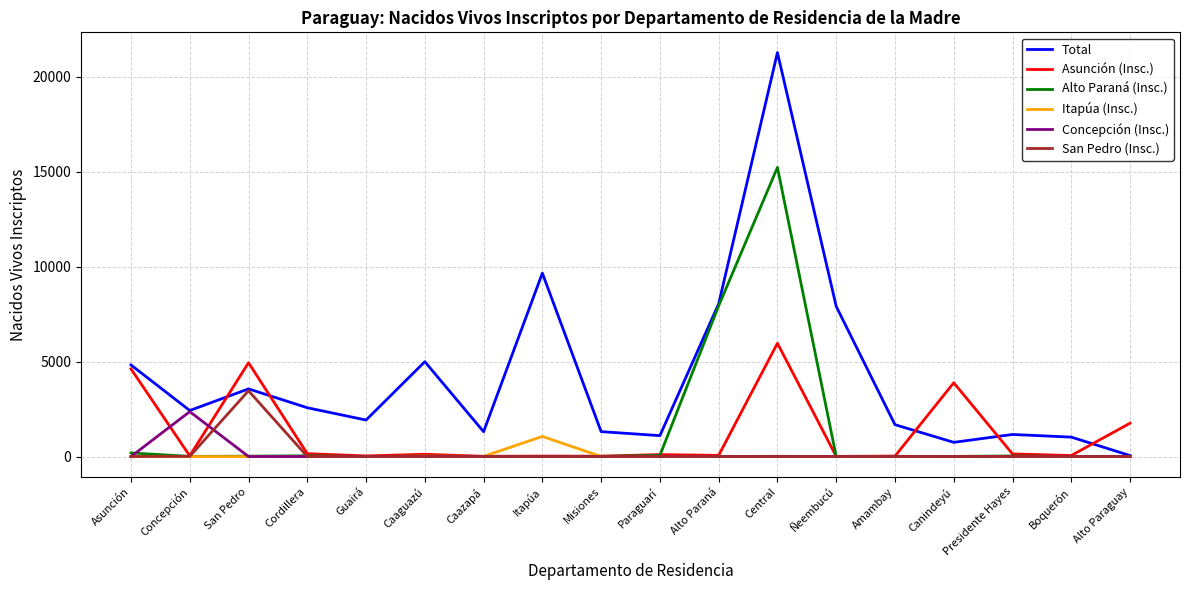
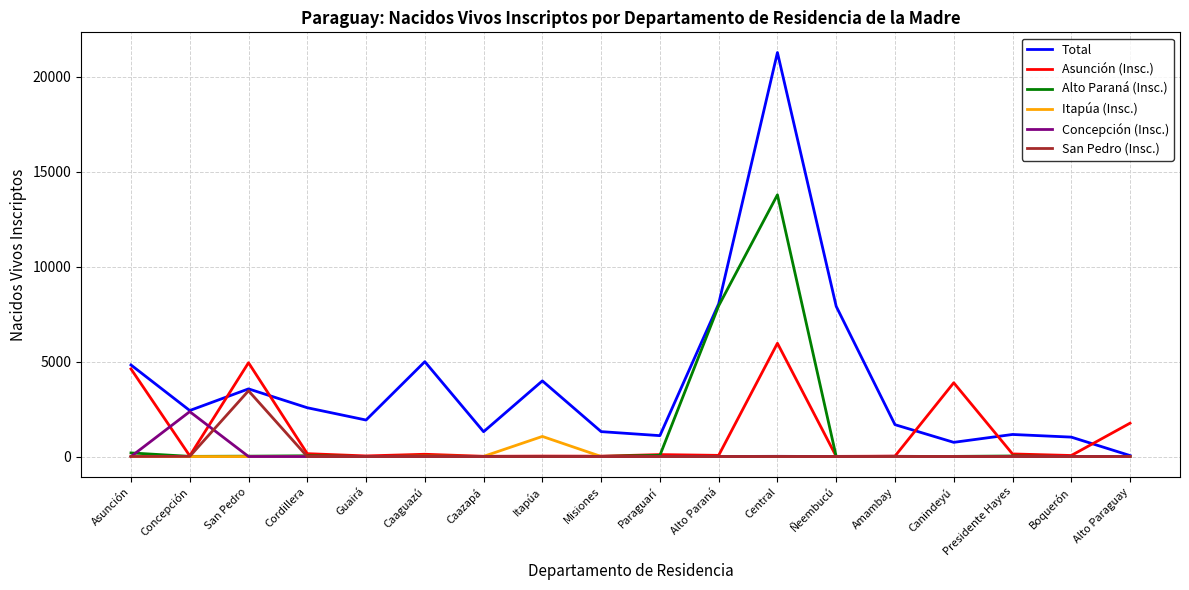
  {
    "Total": {
      "Asunción": 4800,
      "Cordillera": 2600,
      "Guairá": 1900,
      "Caaguazú": 5000,
      "Caazapá": 1300,
-     "Itapúa": 9700,
+     "Itapúa": 4000,
      "Misiones": 1300,
      "Paraguarí": 1100,
      "Central": 21300,
      "Ñeembucú": 7900,
      "Amambay": 1700,
      "Canindeyú": 700,
      "Presidente Hayes": 1200,
      "Boquerón": 1000
    },
    "Asunción (Insc.)": {
      "Asunción": 4600,
      "San Pedro": 4900,
      "Central": 6000,
      "Canindeyú": 3900,
      "Alto Paraguay": 1800
    },
    "Alto Paraná (Insc.)": {
      "Asunción": 200,
-     "Central": 15200
+     "Central": 13800
    },
    "Itapúa (Insc.)": {
      "Itapúa": 1100
    }
  }
